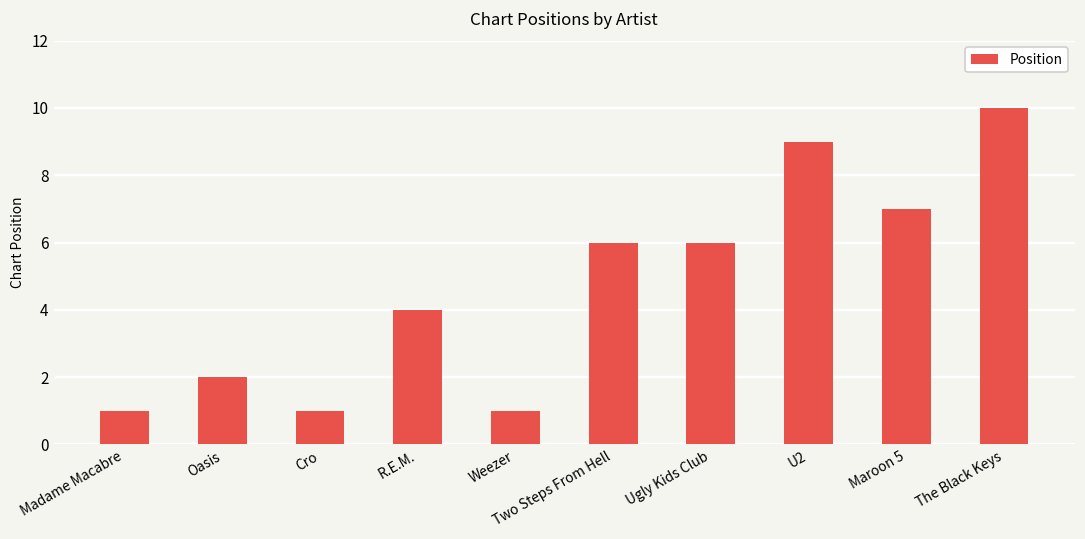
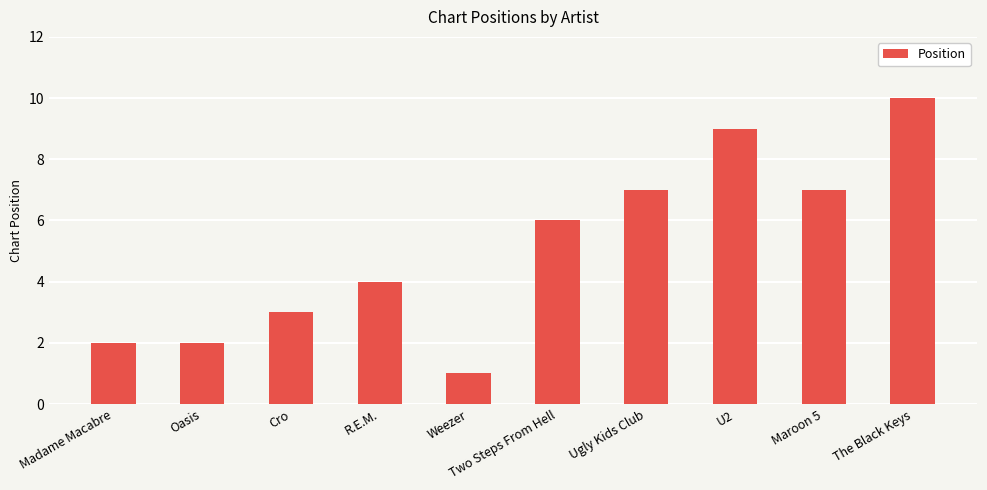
  {
-   "Madame Macabre": 1,
+   "Madame Macabre": 2,
    "Oasis": 2,
-   "Cro": 1,
+   "Cro": 3,
    "R.E.M.": 4,
    "Weezer": 1,
    "Two Steps From Hell": 6,
-   "Ugly Kids Club": 6,
+   "Ugly Kids Club": 7,
    "U2": 9,
    "Maroon 5": 7,
    "The Black Keys": 10
  }
